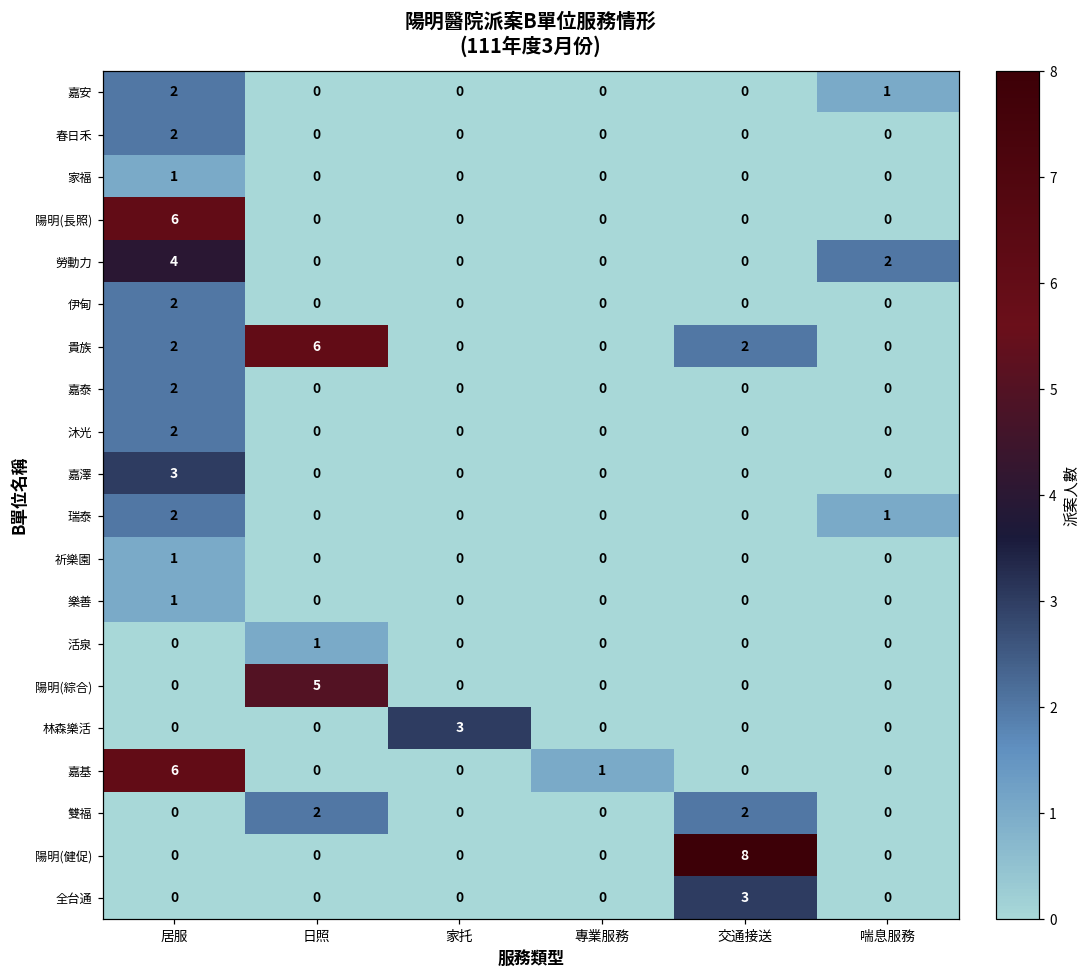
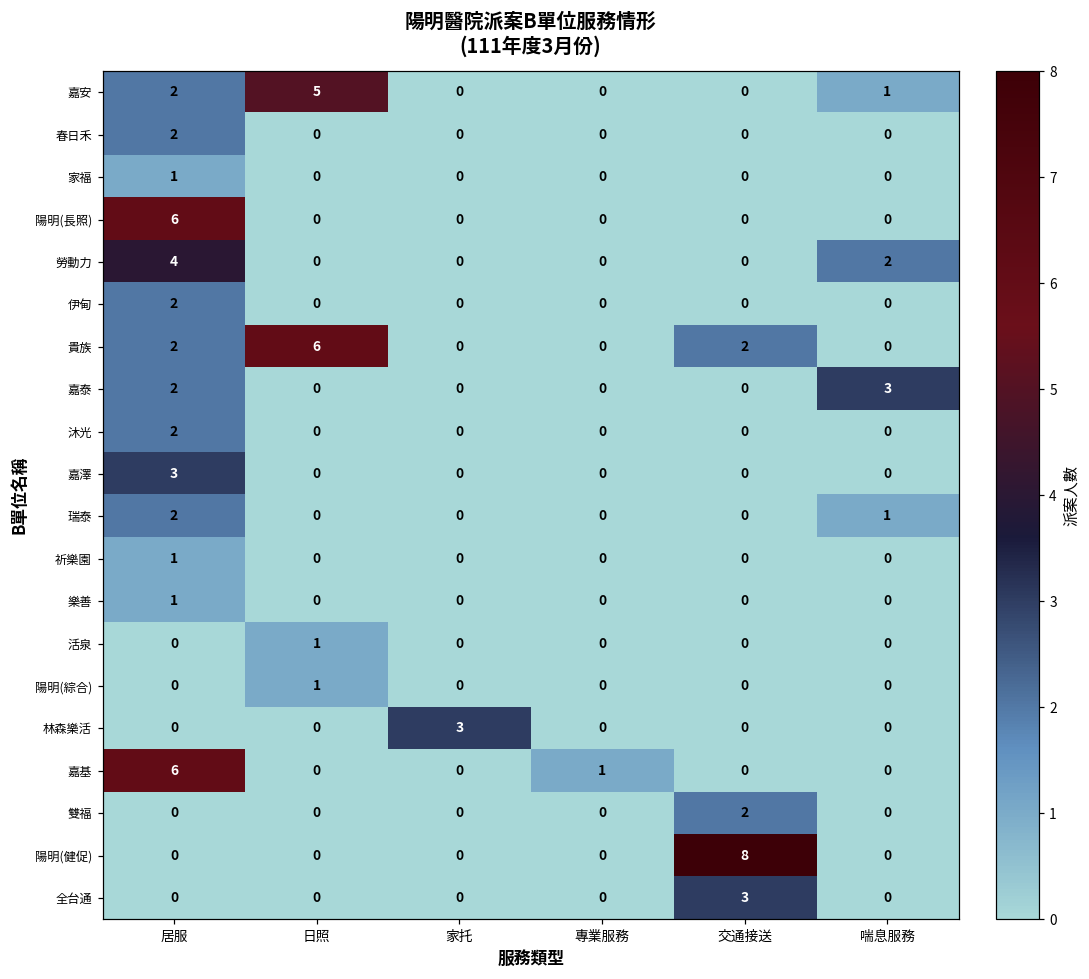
  {
    "嘉安": {
      "居服": 2,
-     "日照": 0,
+     "日照": 5,
      "家托": 0,
      "專業服務": 0,
      "交通接送": 0,
      "喘息服務": 1
    },
    "春日禾": {
      "居服": 2,
      "日照": 0,
      "家托": 0,
      "專業服務": 0,
      "交通接送": 0,
      "喘息服務": 0
    },
    "家福": {
      "居服": 1,
      "日照": 0,
      "家托": 0,
      "專業服務": 0,
      "交通接送": 0,
      "喘息服務": 0
    },
    "陽明(長照)": {
      "居服": 6,
      "日照": 0,
      "家托": 0,
      "專業服務": 0,
      "交通接送": 0,
      "喘息服務": 0
    },
    "勞動力": {
      "居服": 4,
      "日照": 0,
      "家托": 0,
      "專業服務": 0,
      "交通接送": 0,
      "喘息服務": 2
    },
    "伊甸": {
      "居服": 2,
      "日照": 0,
      "家托": 0,
      "專業服務": 0,
      "交通接送": 0,
      "喘息服務": 0
    },
    "貴族": {
      "居服": 2,
      "日照": 6,
      "家托": 0,
      "專業服務": 0,
      "交通接送": 2,
      "喘息服務": 0
    },
    "嘉泰": {
      "居服": 2,
      "日照": 0,
      "家托": 0,
      "專業服務": 0,
      "交通接送": 0,
-     "喘息服務": 0
+     "喘息服務": 3
    },
    "沐光": {
      "居服": 2,
      "日照": 0,
      "家托": 0,
      "專業服務": 0,
      "交通接送": 0,
      "喘息服務": 0
    },
    "嘉澤": {
      "居服": 3,
      "日照": 0,
      "家托": 0,
      "專業服務": 0,
      "交通接送": 0,
      "喘息服務": 0
    },
    "瑞泰": {
      "居服": 2,
      "日照": 0,
      "家托": 0,
      "專業服務": 0,
      "交通接送": 0,
      "喘息服務": 1
    },
    "祈樂園": {
      "居服": 1,
      "日照": 0,
      "家托": 0,
      "專業服務": 0,
      "交通接送": 0,
      "喘息服務": 0
    },
    "樂善": {
      "居服": 1,
      "日照": 0,
      "家托": 0,
      "專業服務": 0,
      "交通接送": 0,
      "喘息服務": 0
    },
    "活泉": {
      "居服": 0,
      "日照": 1,
      "家托": 0,
      "專業服務": 0,
      "交通接送": 0,
      "喘息服務": 0
    },
    "陽明(綜合)": {
      "居服": 0,
-     "日照": 5,
+     "日照": 1,
      "家托": 0,
      "專業服務": 0,
      "交通接送": 0,
      "喘息服務": 0
    },
    "林森樂活": {
      "居服": 0,
      "日照": 0,
      "家托": 3,
      "專業服務": 0,
      "交通接送": 0,
      "喘息服務": 0
    },
    "嘉基": {
      "居服": 6,
      "日照": 0,
      "家托": 0,
      "專業服務": 1,
      "交通接送": 0,
      "喘息服務": 0
    },
    "雙福": {
      "居服": 0,
-     "日照": 2,
+     "日照": 0,
      "家托": 0,
      "專業服務": 0,
      "交通接送": 2,
      "喘息服務": 0
    },
    "陽明(健促)": {
      "居服": 0,
      "日照": 0,
      "家托": 0,
      "專業服務": 0,
      "交通接送": 8,
      "喘息服務": 0
    },
    "全台通": {
      "居服": 0,
      "日照": 0,
      "家托": 0,
      "專業服務": 0,
      "交通接送": 3,
      "喘息服務": 0
    }
  }
